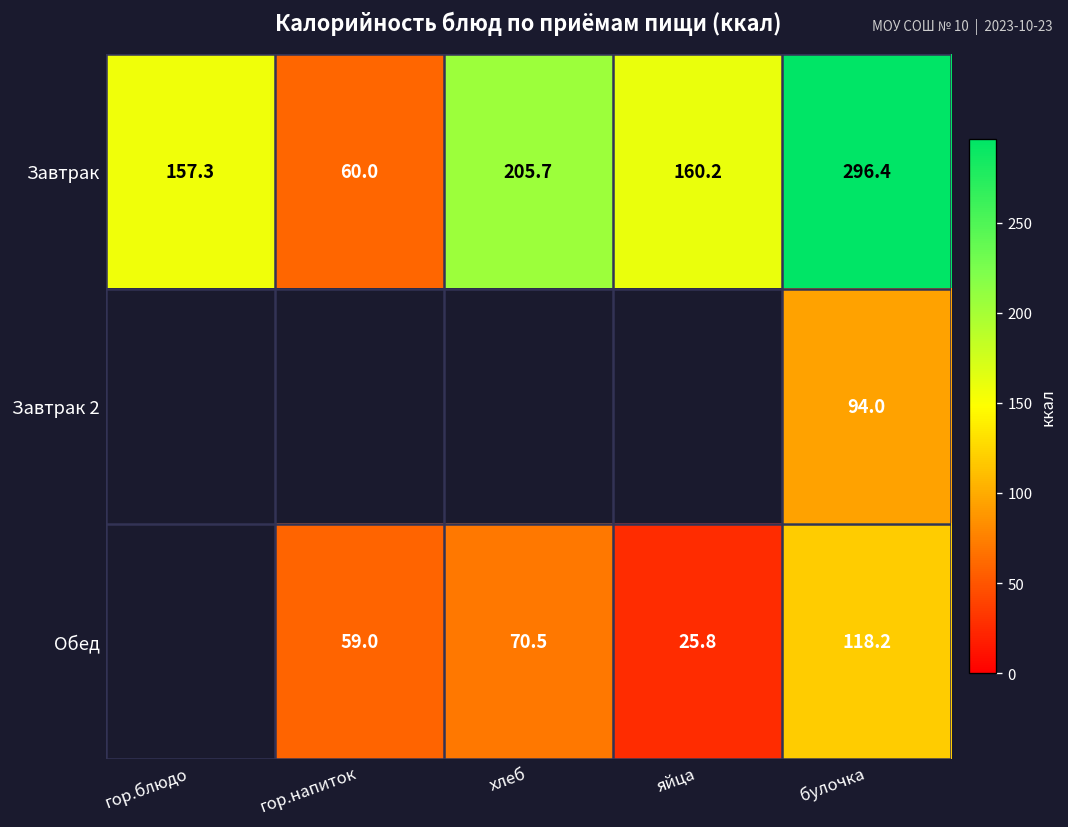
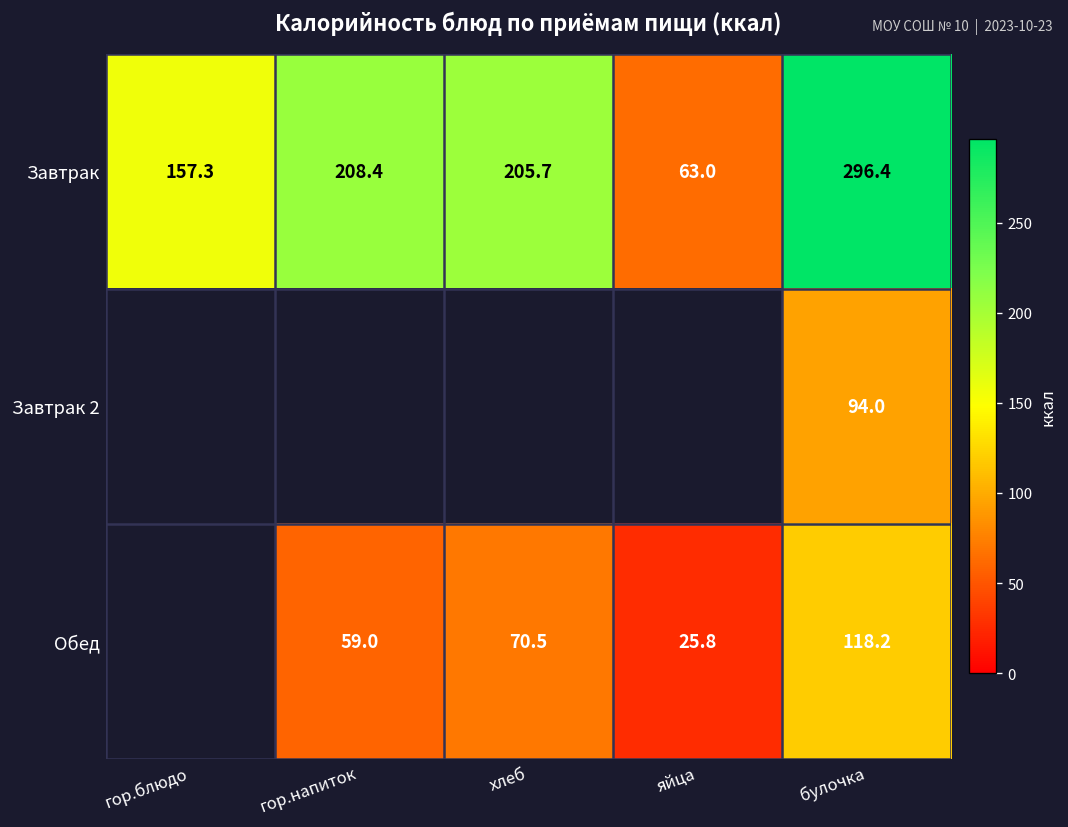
  {
    "Завтрак": {
      "гор.блюдо": 157.3,
-     "гор.напиток": 60.0,
+     "гор.напиток": 208.4,
      "хлеб": 205.7,
-     "яйца": 160.2,
+     "яйца": 63.0,
      "булочка": 296.4
    },
    "Завтрак 2": {
      "булочка": 94.0
    },
    "Обед": {
      "гор.напиток": 59.0,
      "хлеб": 70.5,
      "яйца": 25.8,
      "булочка": 118.2
    }
  }
